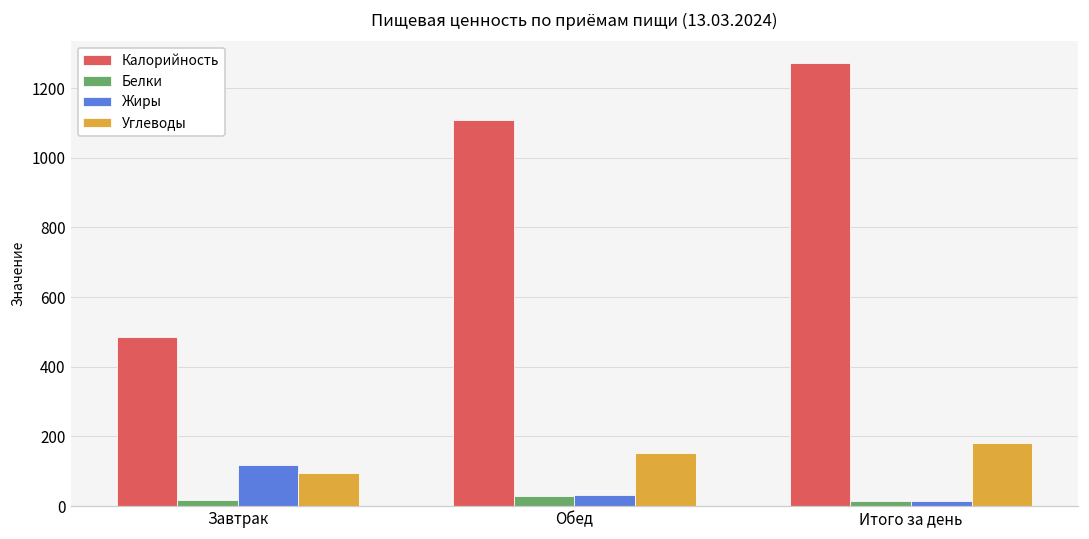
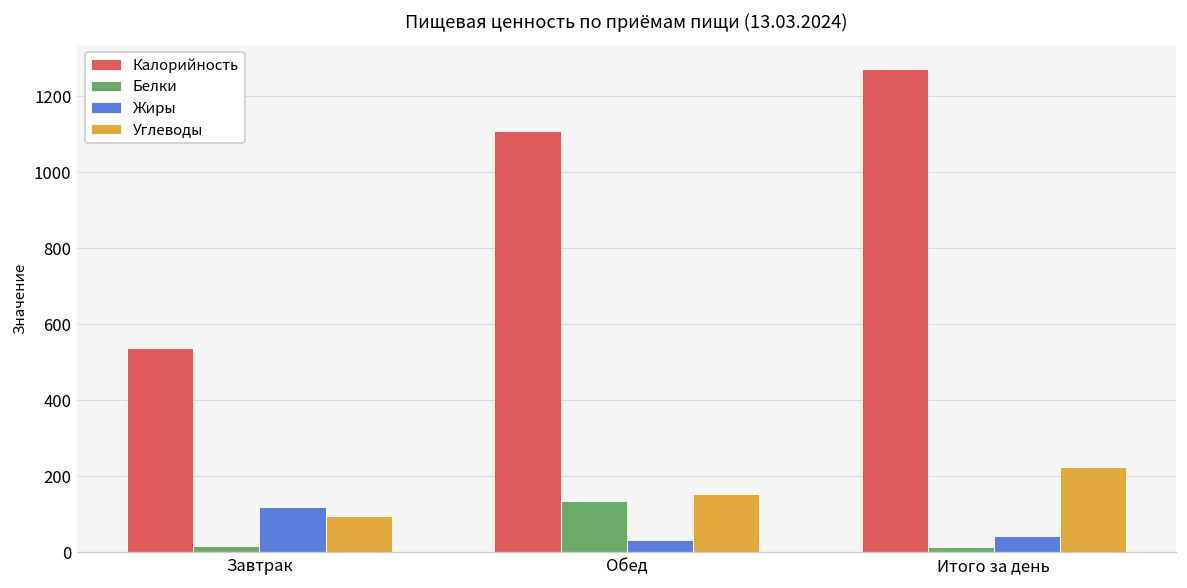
  {
    "Калорийность": {
-     "Завтрак": 490,
+     "Завтрак": 540,
      "Обед": 1110,
      "Итого за день": 1270
    },
    "Белки": {
      "Завтрак": 20,
-     "Обед": 30,
+     "Обед": 130,
      "Итого за день": 10
    },
    "Жиры": {
      "Завтрак": 120,
      "Обед": 30,
-     "Итого за день": 10
+     "Итого за день": 40
    },
    "Углеводы": {
      "Завтрак": 90,
      "Обед": 150,
-     "Итого за день": 180
+     "Итого за день": 220
    }
  }
